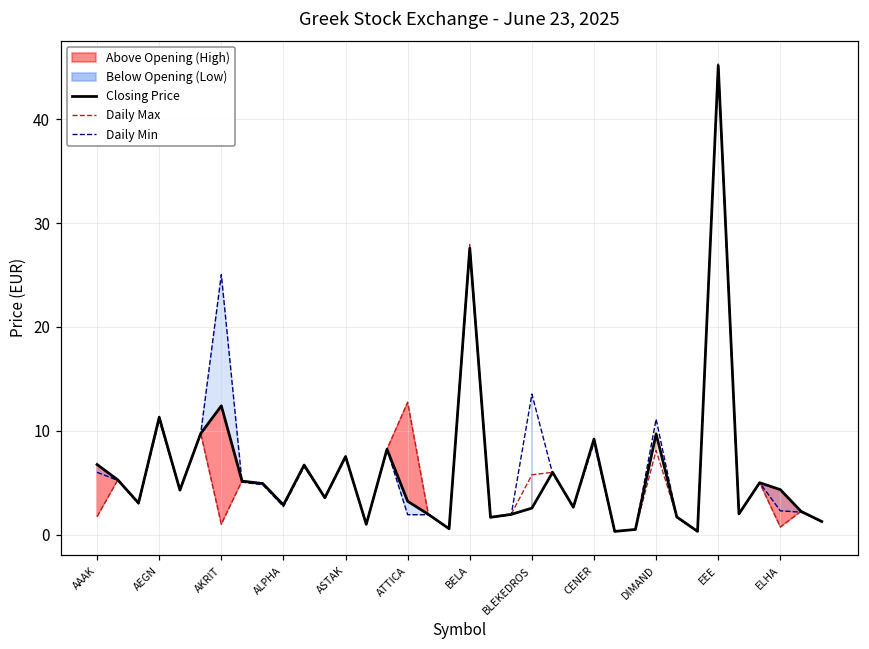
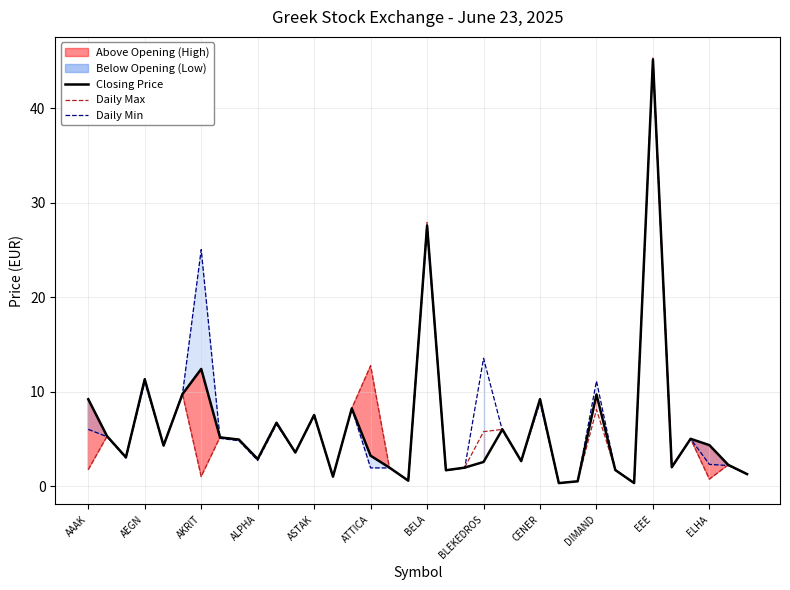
  {
    "Closing Price": {
-     "AAAK": 7,
+     "AAAK": 9,
      "AKRIT": 12,
      "ATTICA": 3,
      "BELA": 28,
      "BLEKEDROS": 3,
      "DIMAND": 10,
      "ELHA": 4
    },
    "Daily Max": {
      "AAAK": 2,
      "AKRIT": 1,
      "ATTICA": 13,
      "BELA": 28,
      "BLEKEDROS": 6,
      "DIMAND": 8,
      "ELHA": 1
    },
    "Daily Min": {
      "AAAK": 6,
      "AEGN": 11,
      "AKRIT": 25,
      "ATTICA": 2,
      "BELA": 27,
      "BLEKEDROS": 14,
      "CENER": 9,
      "DIMAND": 11,
      "ELHA": 2
    }
  }
